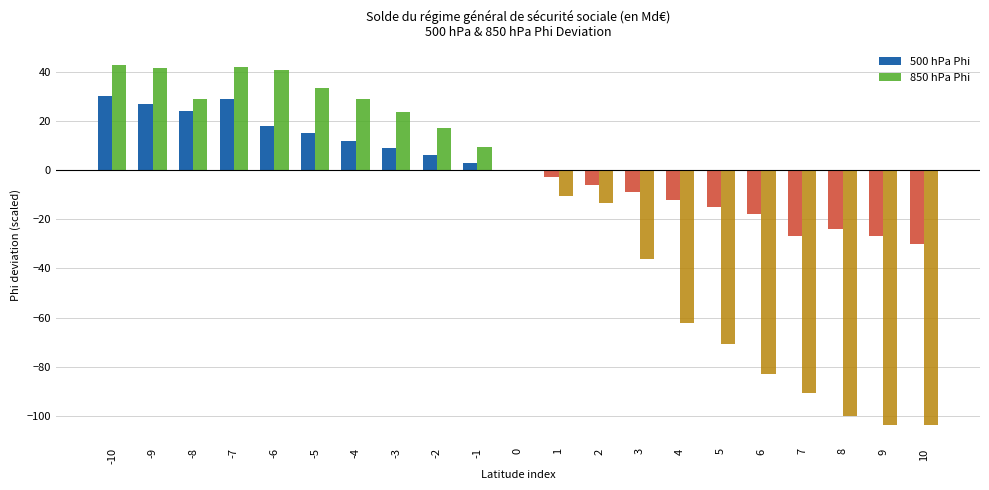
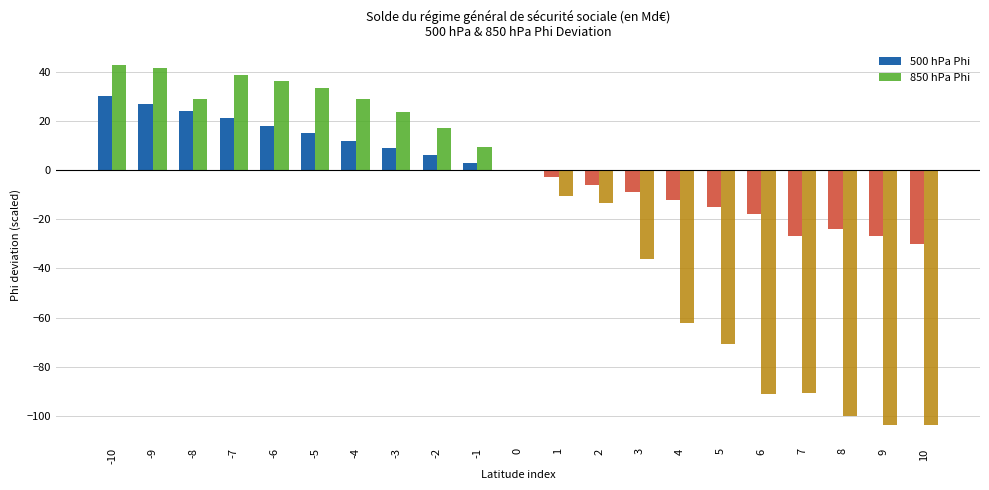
  {
    "500 hPa Phi": {
      "-10": 30,
      "-9": 27,
      "-8": 24,
-     "-7": 29,
+     "-7": 21,
      "-6": 18,
      "-5": 15,
      "-4": 12,
      "-3": 9,
      "-2": 6,
      "-1": 3,
      "0": 0,
      "1": -3,
      "2": -6,
      "3": -9,
      "4": -12,
      "5": -15,
      "6": -18,
      "7": -27,
      "8": -24,
      "9": -27,
      "10": -30
    },
    "850 hPa Phi": {
      "-10": 43,
      "-9": 42,
      "-8": 29,
-     "-7": 42,
-     "-6": 41,
+     "-7": 39,
+     "-6": 36,
      "-5": 33,
      "-4": 29,
      "-3": 24,
      "-2": 17,
      "-1": 9,
      "0": 0,
      "1": -11,
      "2": -14,
      "3": -36,
      "4": -62,
      "5": -71,
-     "6": -83,
+     "6": -91,
      "7": -91,
      "8": -100,
      "9": -104,
      "10": -104
    }
  }
